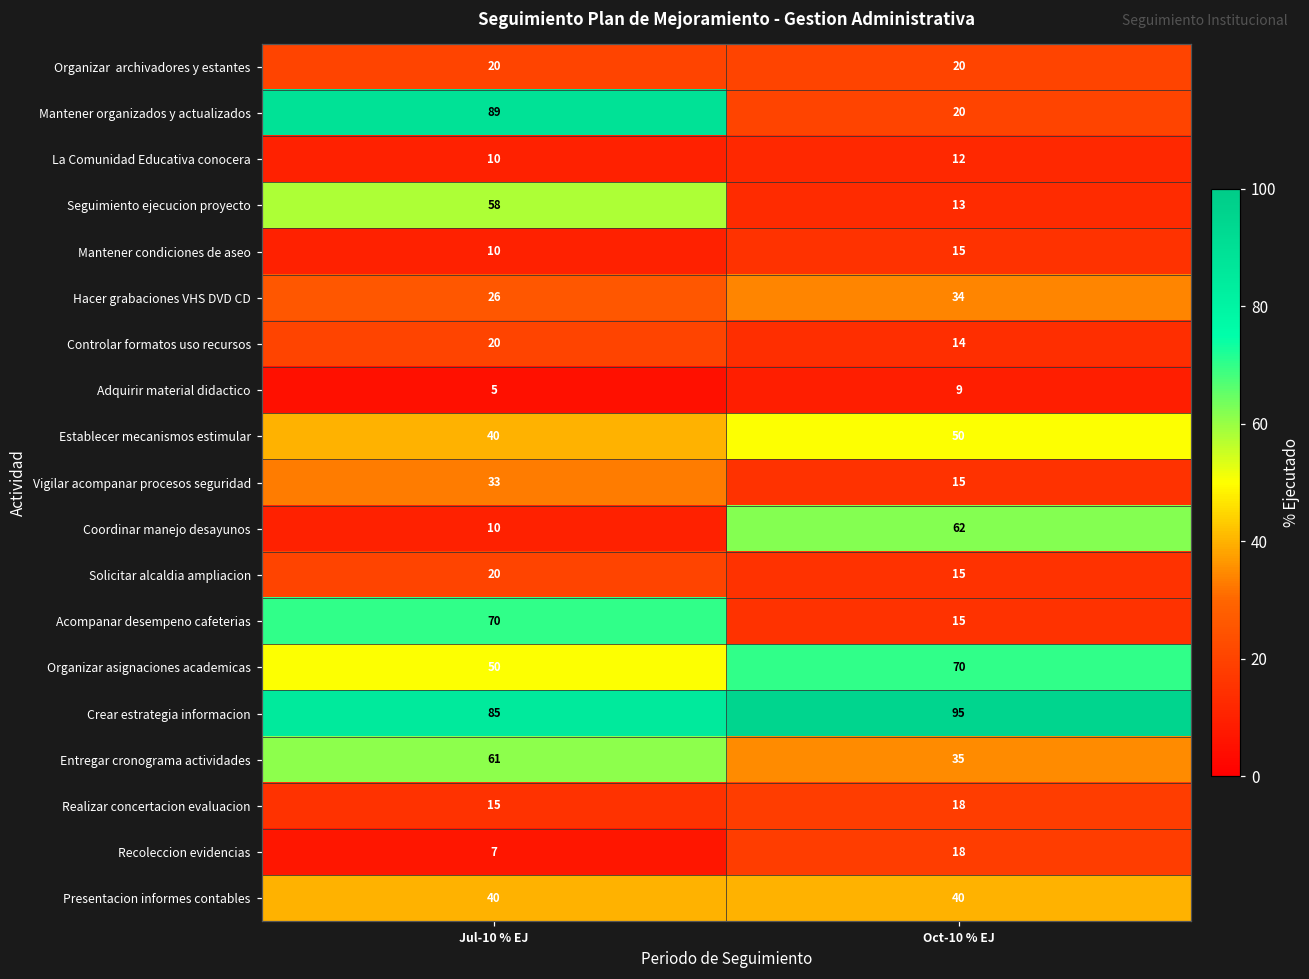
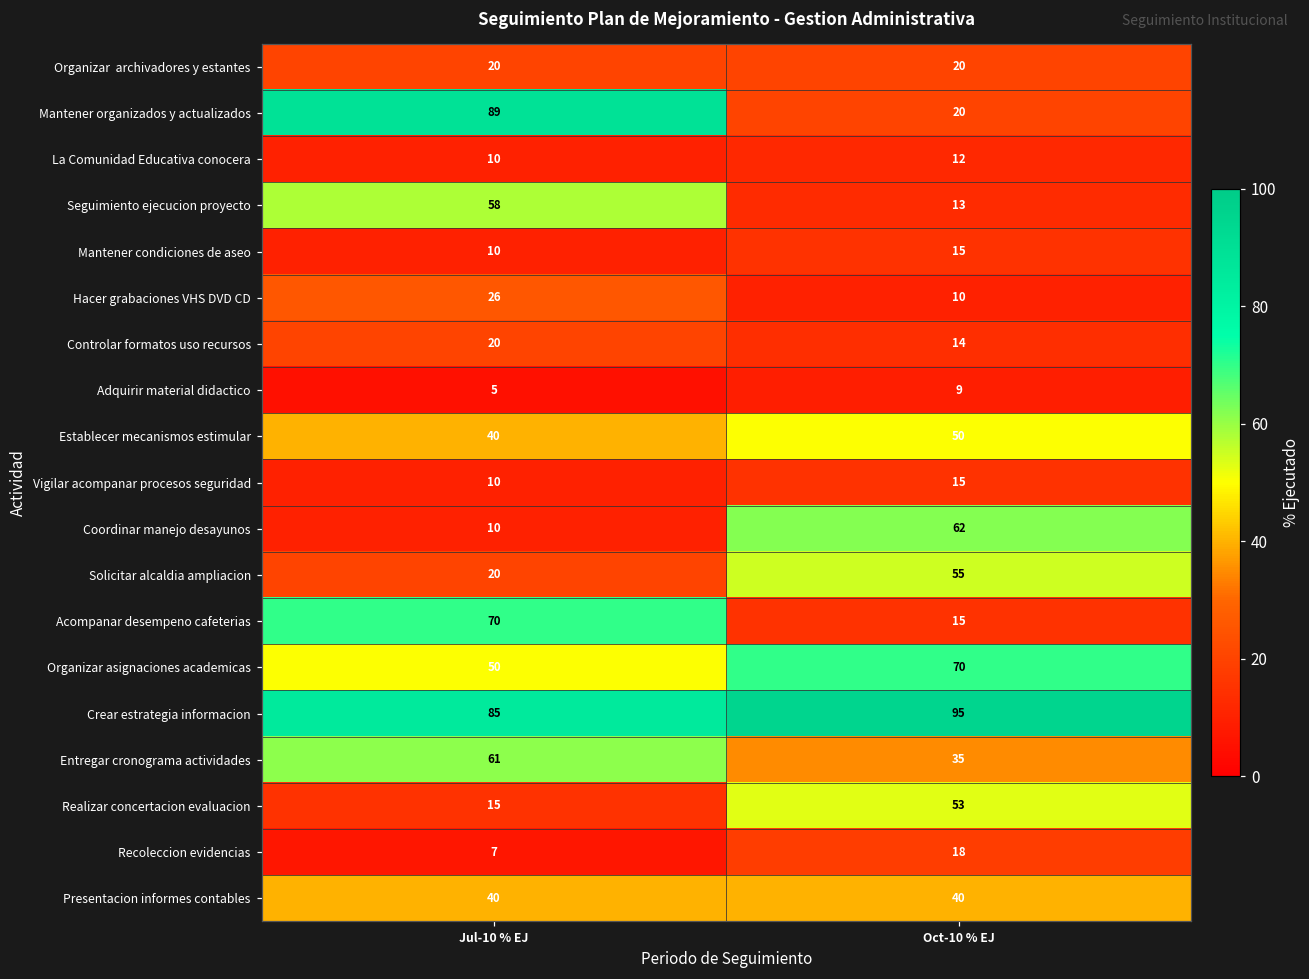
  {
    "Organizar archivadores y estantes": {
      "Jul-10 % EJ": 20,
      "Oct-10 % EJ": 20
    },
    "Mantener organizados y actualizados": {
      "Jul-10 % EJ": 89,
      "Oct-10 % EJ": 20
    },
    "La Comunidad Educativa conocera": {
      "Jul-10 % EJ": 10,
      "Oct-10 % EJ": 12
    },
    "Seguimiento ejecucion proyecto": {
      "Jul-10 % EJ": 58,
      "Oct-10 % EJ": 13
    },
    "Mantener condiciones de aseo": {
      "Jul-10 % EJ": 10,
      "Oct-10 % EJ": 15
    },
    "Hacer grabaciones VHS DVD CD": {
      "Jul-10 % EJ": 26,
-     "Oct-10 % EJ": 34
+     "Oct-10 % EJ": 10
    },
    "Controlar formatos uso recursos": {
      "Jul-10 % EJ": 20,
      "Oct-10 % EJ": 14
    },
    "Adquirir material didactico": {
      "Jul-10 % EJ": 5,
      "Oct-10 % EJ": 9
    },
    "Establecer mecanismos estimular": {
      "Jul-10 % EJ": 40,
      "Oct-10 % EJ": 50
    },
    "Vigilar acompanar procesos seguridad": {
-     "Jul-10 % EJ": 33,
+     "Jul-10 % EJ": 10,
      "Oct-10 % EJ": 15
    },
    "Coordinar manejo desayunos": {
      "Jul-10 % EJ": 10,
      "Oct-10 % EJ": 62
    },
    "Solicitar alcaldia ampliacion": {
      "Jul-10 % EJ": 20,
-     "Oct-10 % EJ": 15
+     "Oct-10 % EJ": 55
    },
    "Acompanar desempeno cafeterias": {
      "Jul-10 % EJ": 70,
      "Oct-10 % EJ": 15
    },
    "Organizar asignaciones academicas": {
      "Jul-10 % EJ": 50,
      "Oct-10 % EJ": 70
    },
    "Crear estrategia informacion": {
      "Jul-10 % EJ": 85,
      "Oct-10 % EJ": 95
    },
    "Entregar cronograma actividades": {
      "Jul-10 % EJ": 61,
      "Oct-10 % EJ": 35
    },
    "Realizar concertacion evaluacion": {
      "Jul-10 % EJ": 15,
-     "Oct-10 % EJ": 18
+     "Oct-10 % EJ": 53
    },
    "Recoleccion evidencias": {
      "Jul-10 % EJ": 7,
      "Oct-10 % EJ": 18
    },
    "Presentacion informes contables": {
      "Jul-10 % EJ": 40,
      "Oct-10 % EJ": 40
    }
  }
